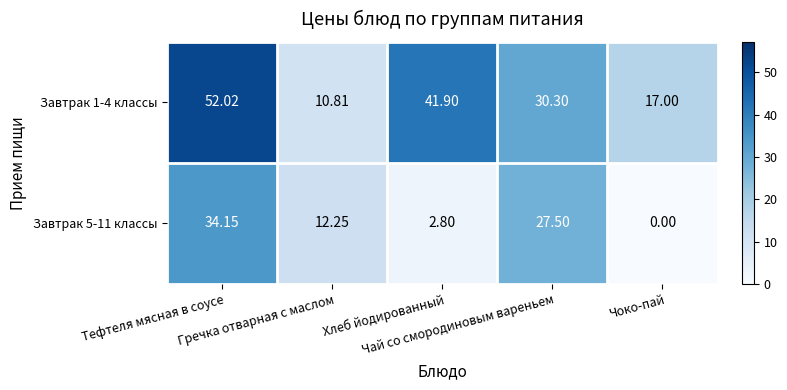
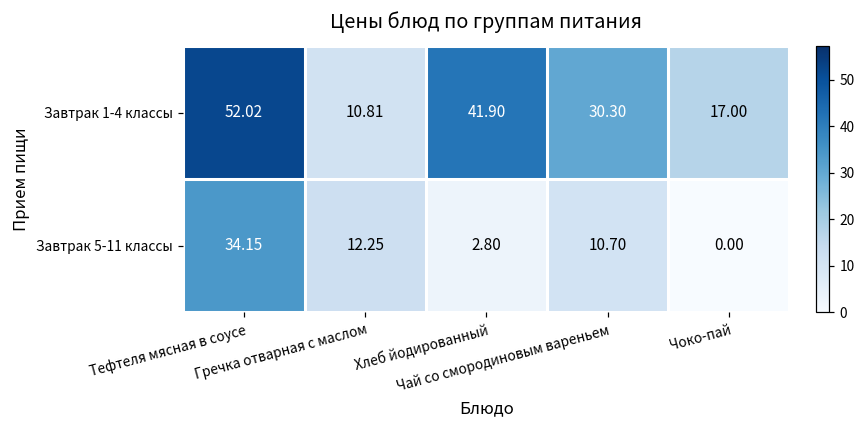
  {
    "Завтрак 1-4 классы": {
      "Тефтеля мясная в соусе": 52.02,
      "Гречка отварная с маслом": 10.81,
      "Хлеб йодированный": 41.90,
      "Чай со смородиновым вареньем": 30.30,
      "Чоко-пай": 17.00
    },
    "Завтрак 5-11 классы": {
      "Тефтеля мясная в соусе": 34.15,
      "Гречка отварная с маслом": 12.25,
      "Хлеб йодированный": 2.80,
-     "Чай со смородиновым вареньем": 27.50,
+     "Чай со смородиновым вареньем": 10.70,
      "Чоко-пай": 0.00
    }
  }
